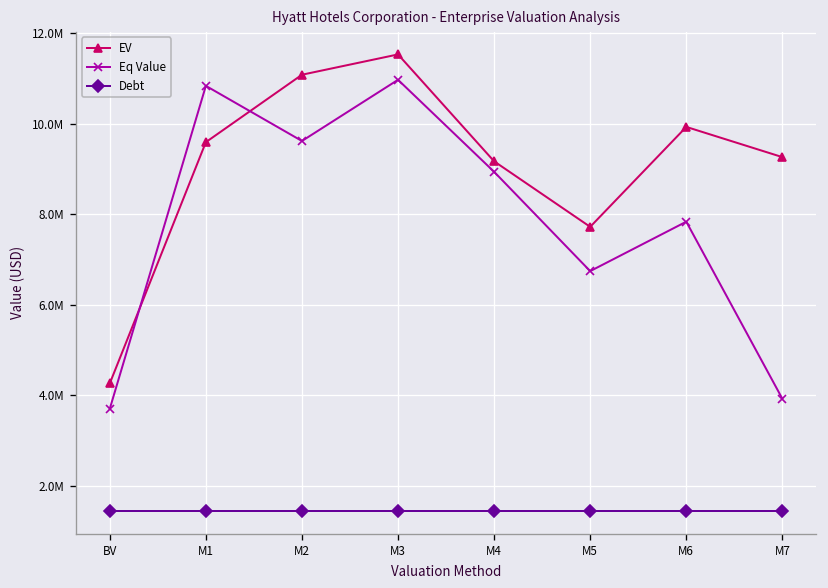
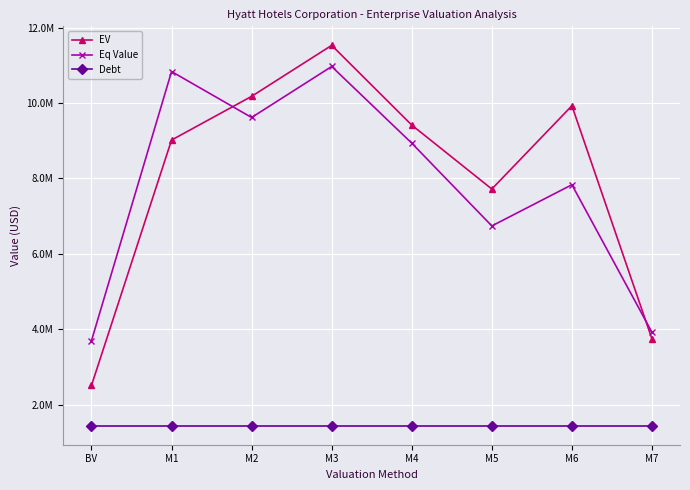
  {
    "EV": {
-     "BV": 4300000,
-     "M1": 9600000,
-     "M2": 11100000,
+     "BV": 2500000,
+     "M1": 9000000,
+     "M2": 10200000,
      "M3": 11500000,
-     "M4": 9200000,
+     "M4": 9400000,
      "M5": 7700000,
      "M6": 9900000,
-     "M7": 9300000
+     "M7": 3700000
    },
    "Eq Value": {
      "BV": 3700000,
      "M1": 10800000,
      "M2": 9600000,
      "M3": 11000000,
      "M4": 8900000,
      "M5": 6700000,
      "M6": 7800000,
      "M7": 3900000
    },
    "Debt": {
      "BV": 1400000,
      "M1": 1400000,
      "M2": 1400000,
      "M3": 1400000,
      "M4": 1400000,
      "M5": 1400000,
      "M6": 1400000,
      "M7": 1400000
    }
  }
